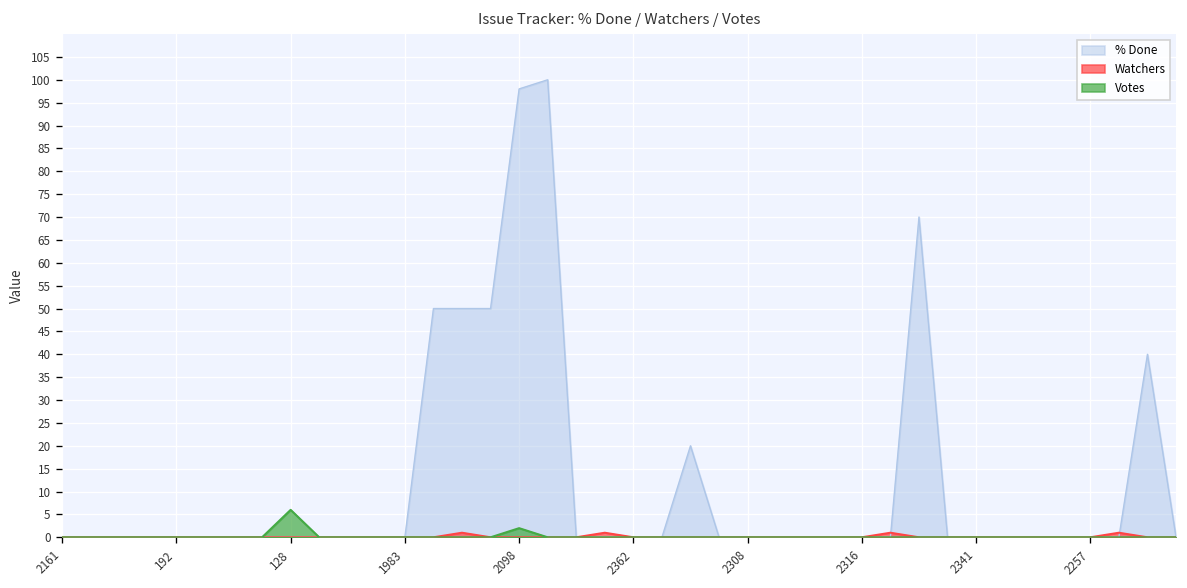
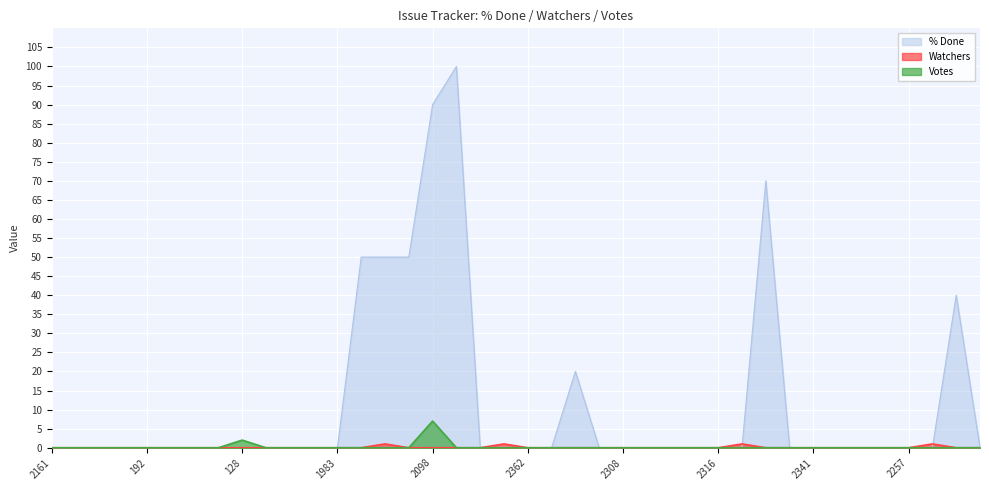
  {
    "% Done": {
-     "2098": 98
+     "2098": 90
    },
    "Watchers": {
      "2098": 0
    },
    "Votes": {
-     "128": 6,
-     "2098": 2
+     "128": 2,
+     "2098": 7
    }
  }
